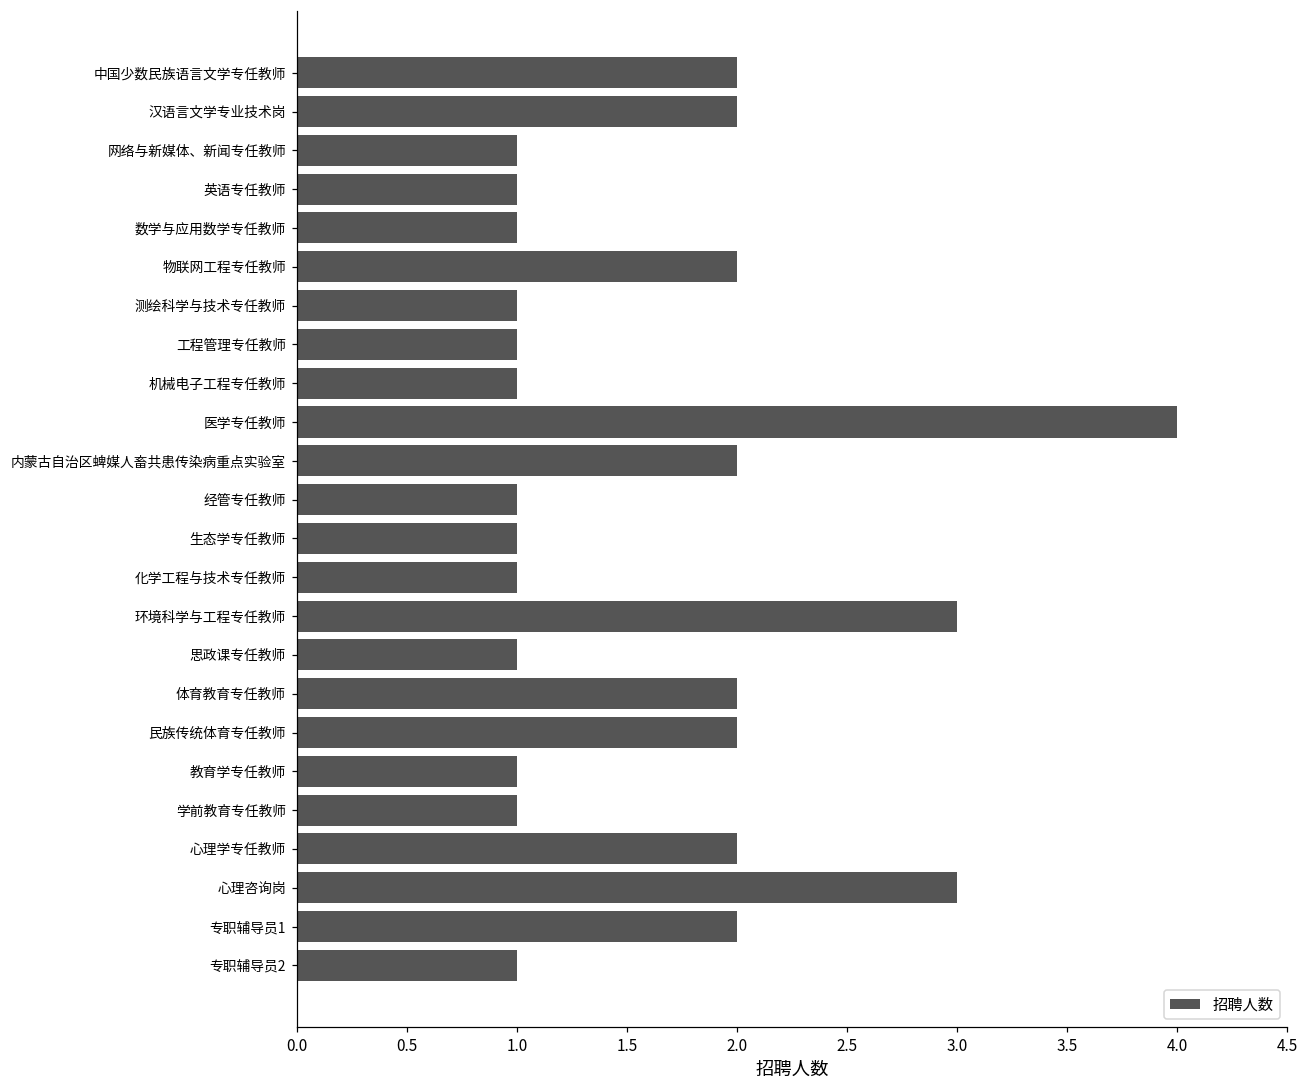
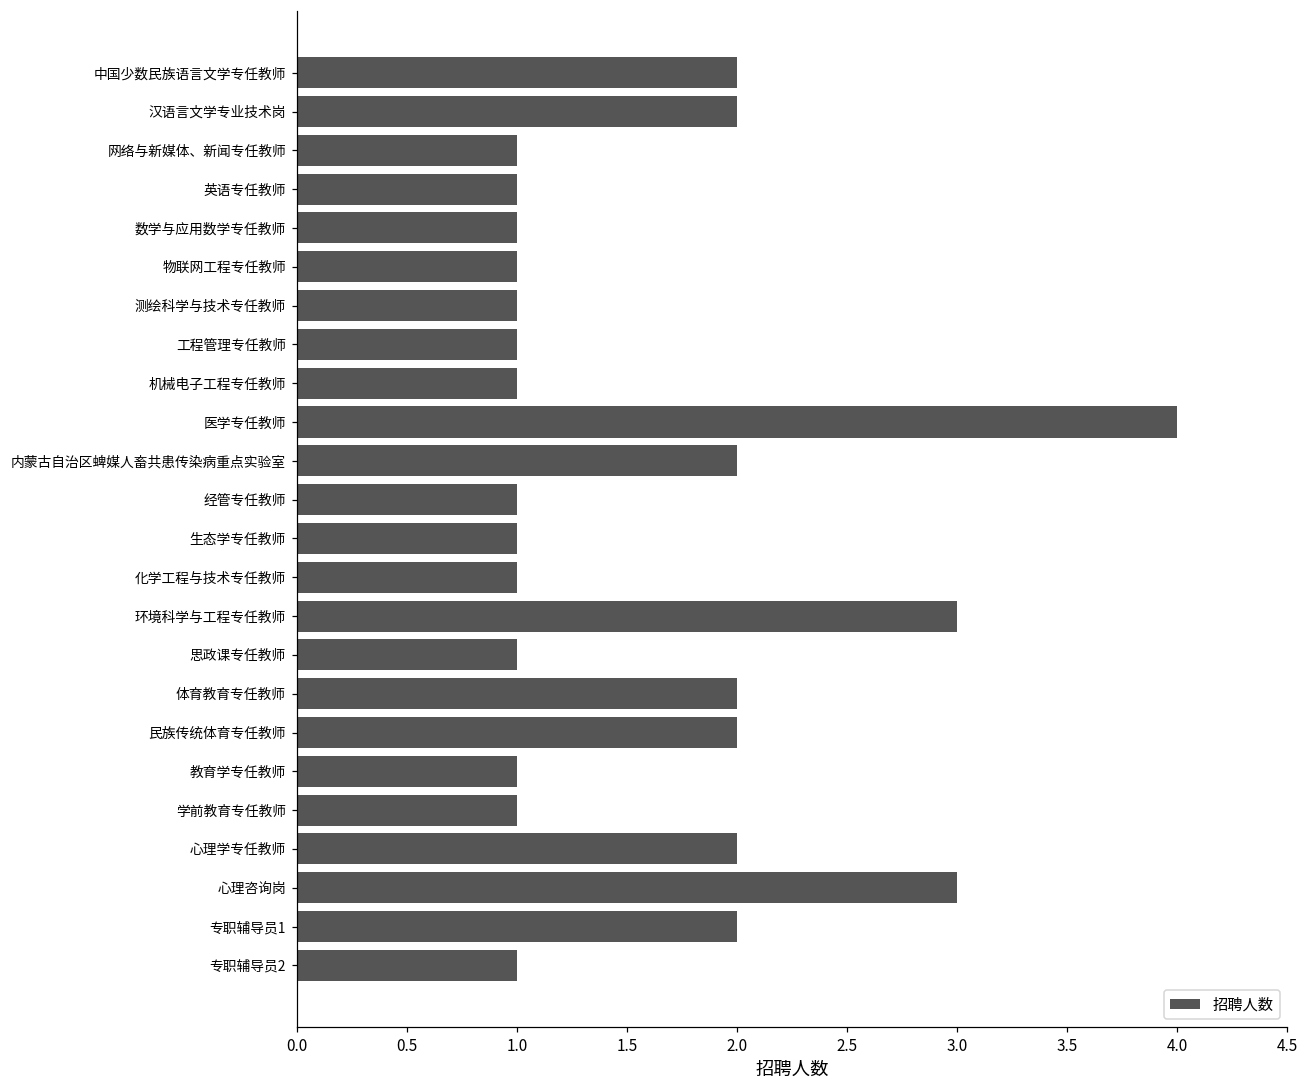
  {
    "中国少数民族语言文学专任教师": 2,
    "汉语言文学专业技术岗": 2,
    "网络与新媒体、新闻专任教师": 1,
    "英语专任教师": 1,
    "数学与应用数学专任教师": 1,
-   "物联网工程专任教师": 2,
+   "物联网工程专任教师": 1,
    "测绘科学与技术专任教师": 1,
    "工程管理专任教师": 1,
    "机械电子工程专任教师": 1,
    "医学专任教师": 4,
    "内蒙古自治区蜱媒人畜共患传染病重点实验室": 2,
    "经管专任教师": 1,
    "生态学专任教师": 1,
    "化学工程与技术专任教师": 1,
    "环境科学与工程专任教师": 3,
    "思政课专任教师": 1,
    "体育教育专任教师": 2,
    "民族传统体育专任教师": 2,
    "教育学专任教师": 1,
    "学前教育专任教师": 1,
    "心理学专任教师": 2,
    "心理咨询岗": 3,
    "专职辅导员1": 2,
    "专职辅导员2": 1
  }
